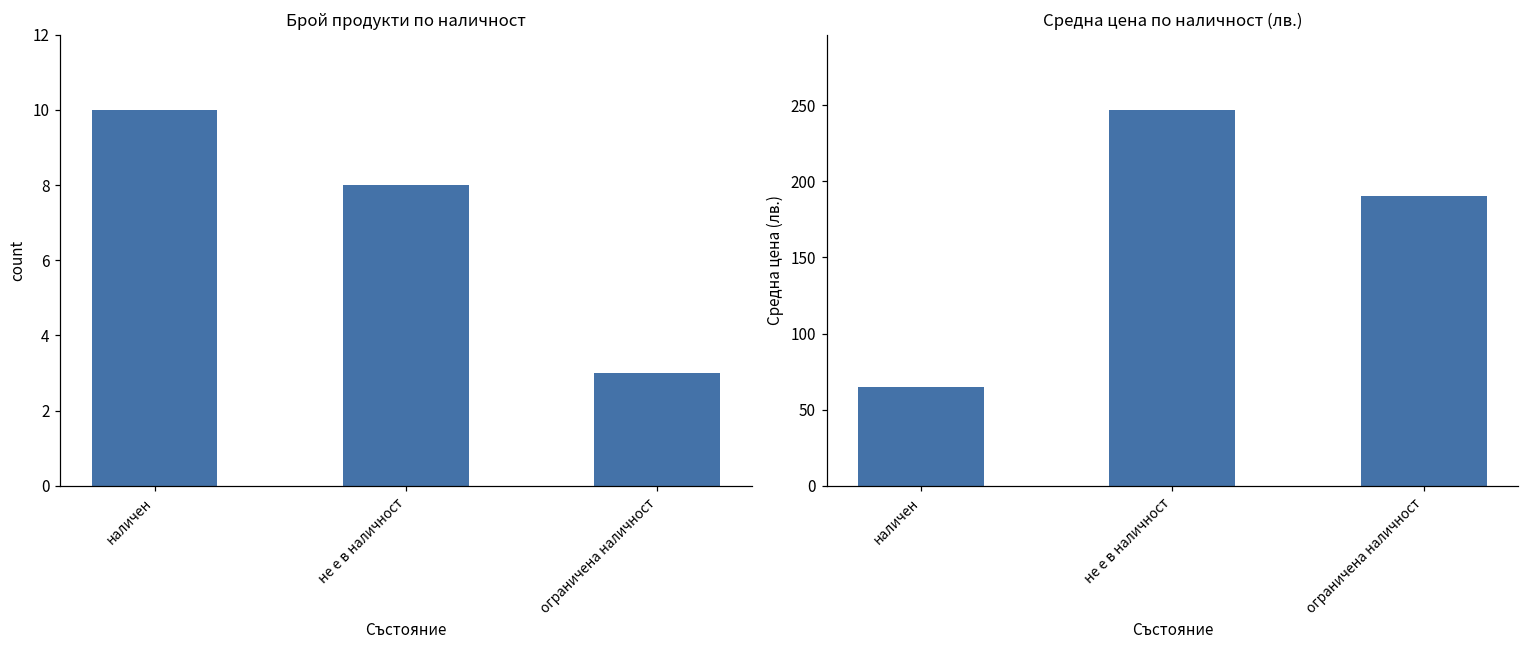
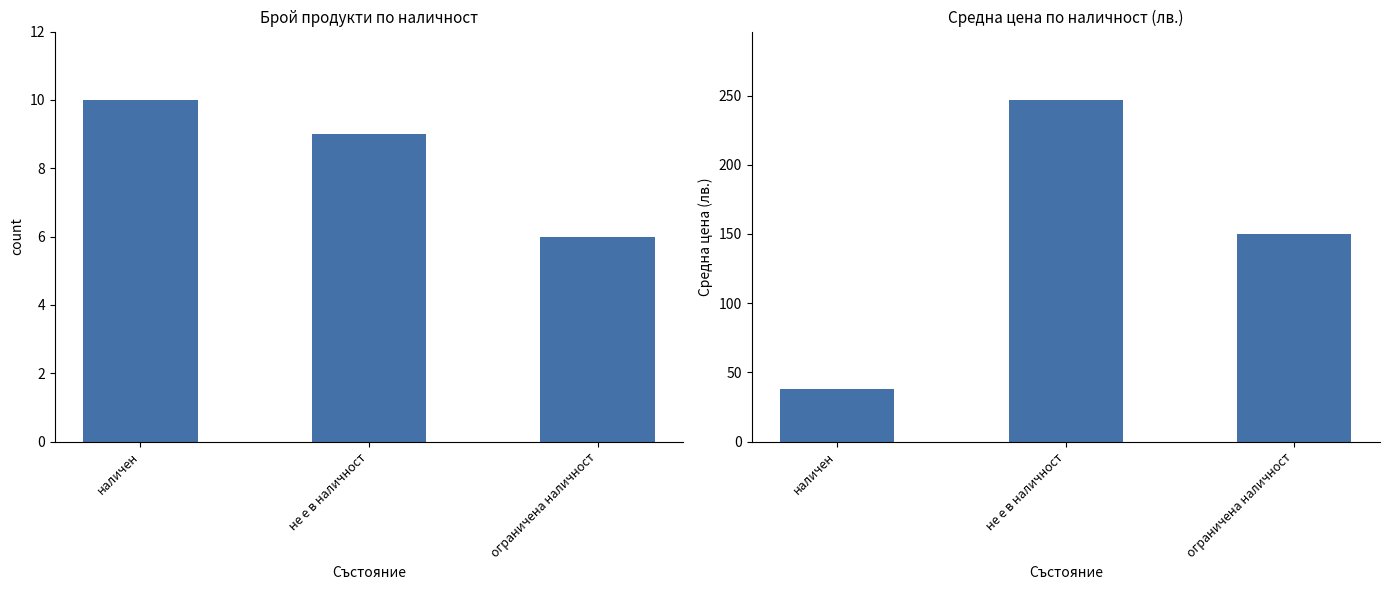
  {
    "Брой продукти по наличност": {
      "наличен": 10,
-     "не е в наличност": 8,
-     "ограничена наличност": 3
+     "не е в наличност": 9,
+     "ограничена наличност": 6
    },
    "Средна цена по наличност (лв.)": {
-     "наличен": 65,
+     "наличен": 38,
      "не е в наличност": 247,
-     "ограничена наличност": 190
+     "ограничена наличност": 150
    }
  }
